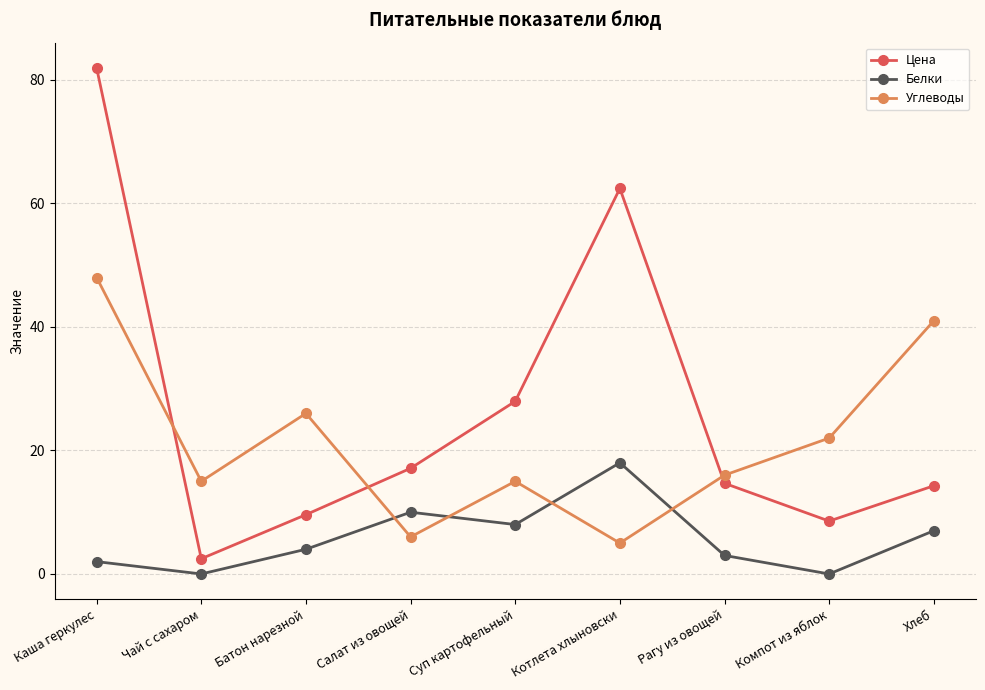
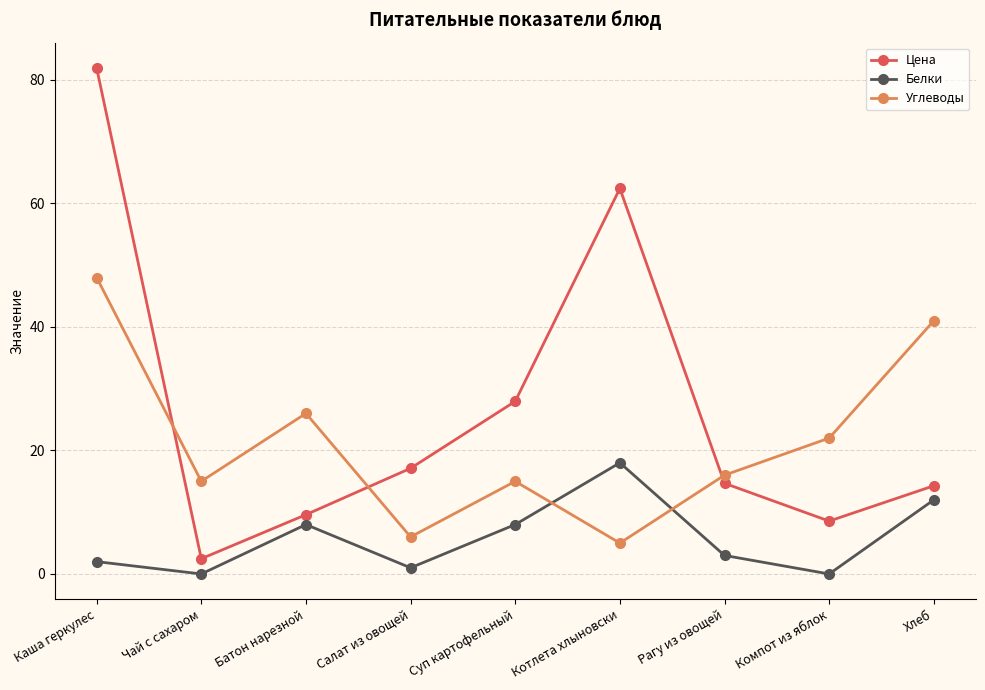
  {
    "Белки": {
      "Каша геркулес": 2,
      "Чай с сахаром": 0,
-     "Батон нарезной": 4,
-     "Салат из овощей": 10,
+     "Батон нарезной": 8,
+     "Салат из овощей": 1,
      "Суп картофельный": 8,
      "Котлета хлыновски": 18,
      "Рагу из овощей": 3,
      "Компот из яблок": 0,
-     "Хлеб": 7
+     "Хлеб": 12
    }
  }
